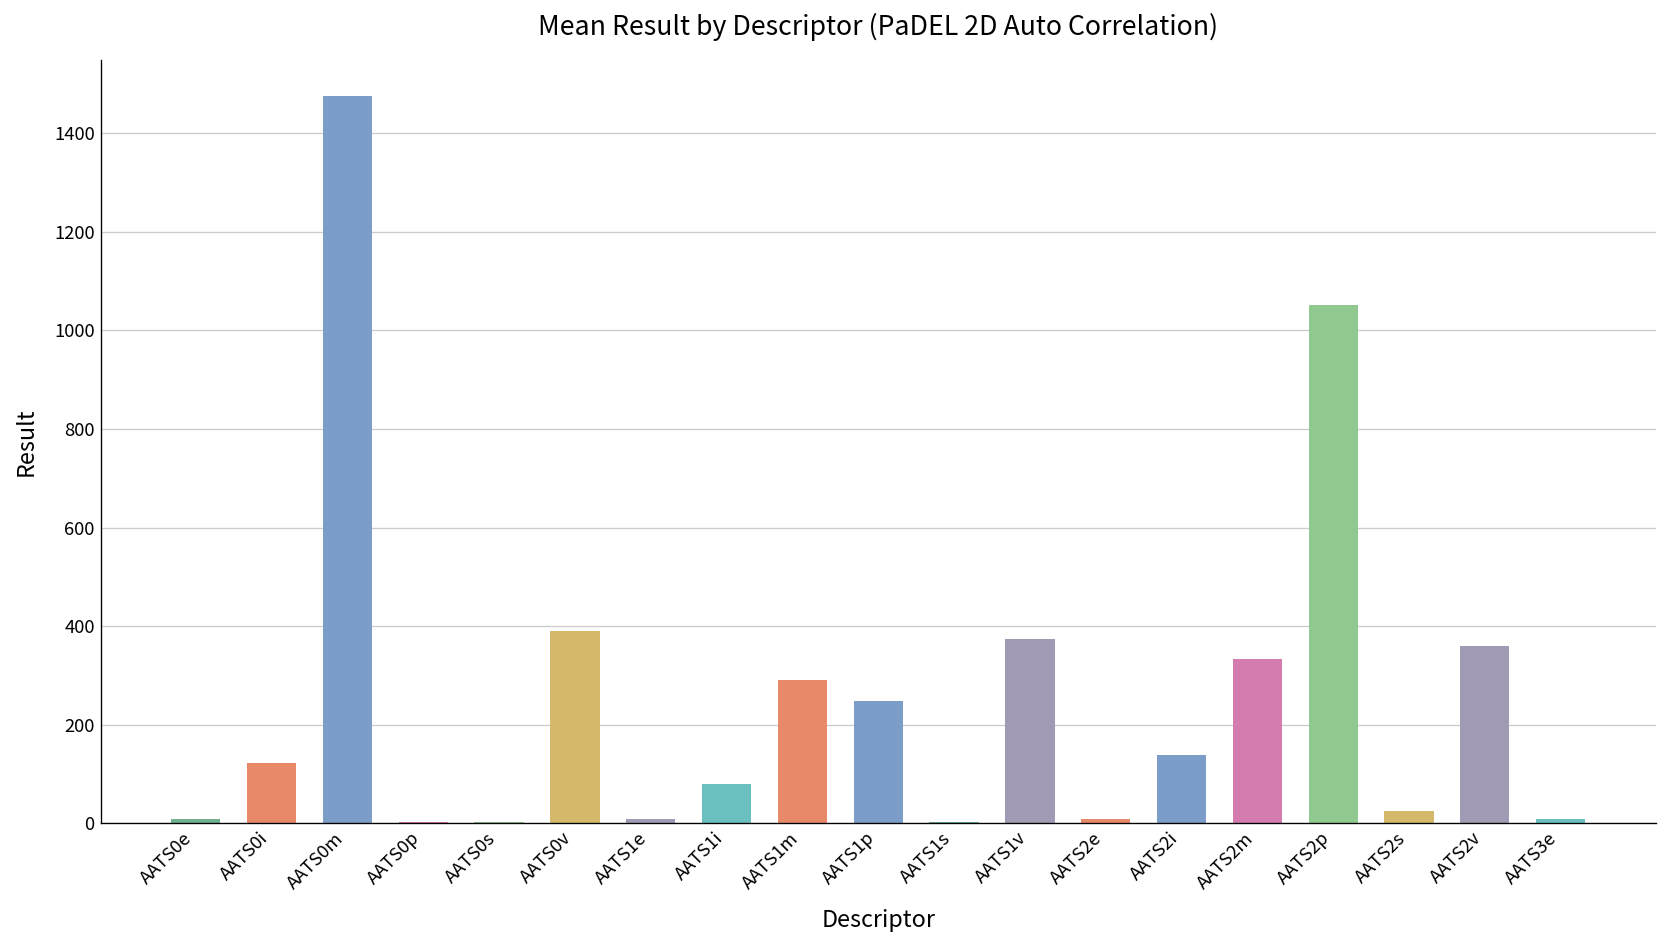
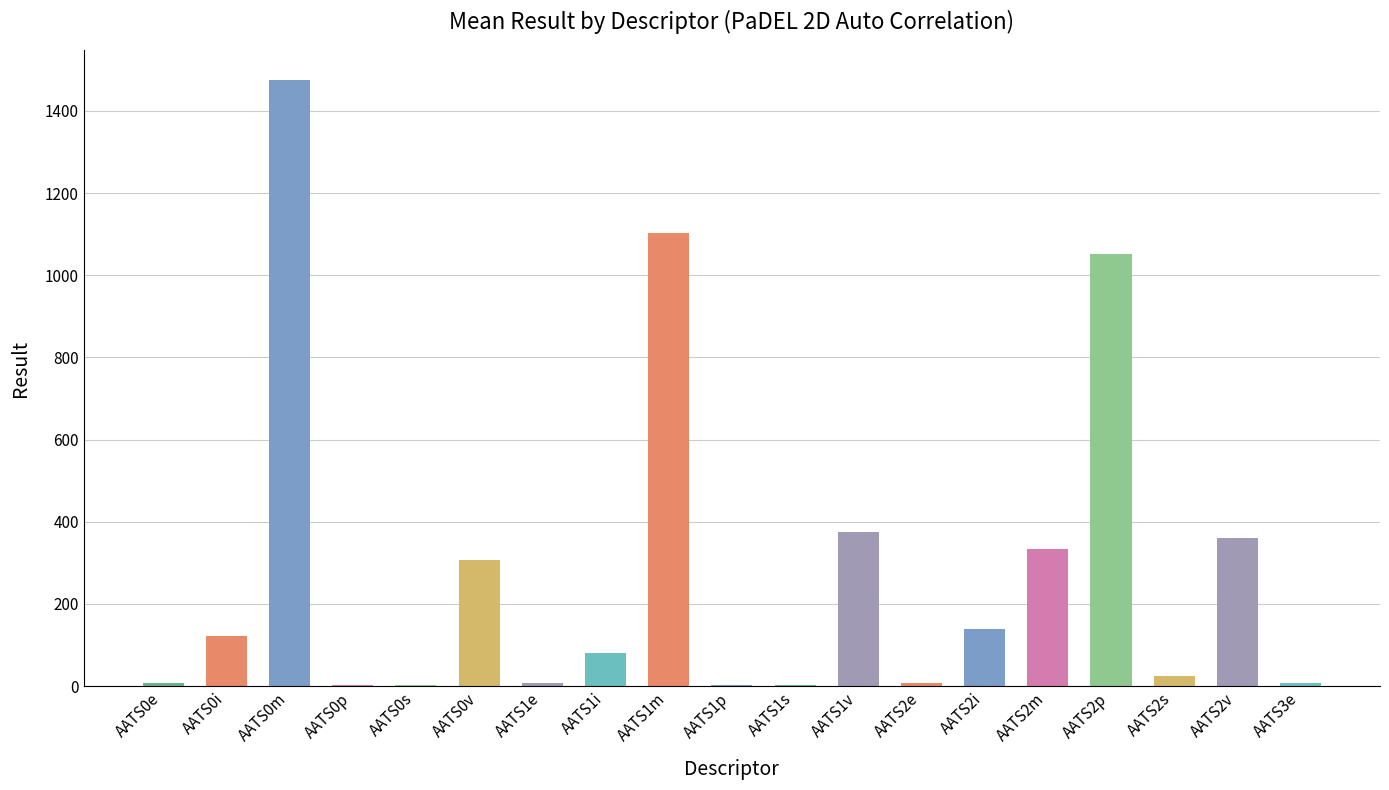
  {
    "AATS0e": 10,
    "AATS0i": 120,
    "AATS0m": 1470,
-   "AATS0v": 390,
+   "AATS0v": 310,
    "AATS1e": 10,
    "AATS1i": 80,
-   "AATS1m": 290,
-   "AATS1p": 250,
+   "AATS1m": 1100,
+   "AATS1p": 0,
    "AATS1v": 370,
    "AATS2e": 10,
    "AATS2i": 140,
    "AATS2m": 330,
    "AATS2p": 1050,
    "AATS2s": 20,
    "AATS2v": 360,
    "AATS3e": 10
  }
